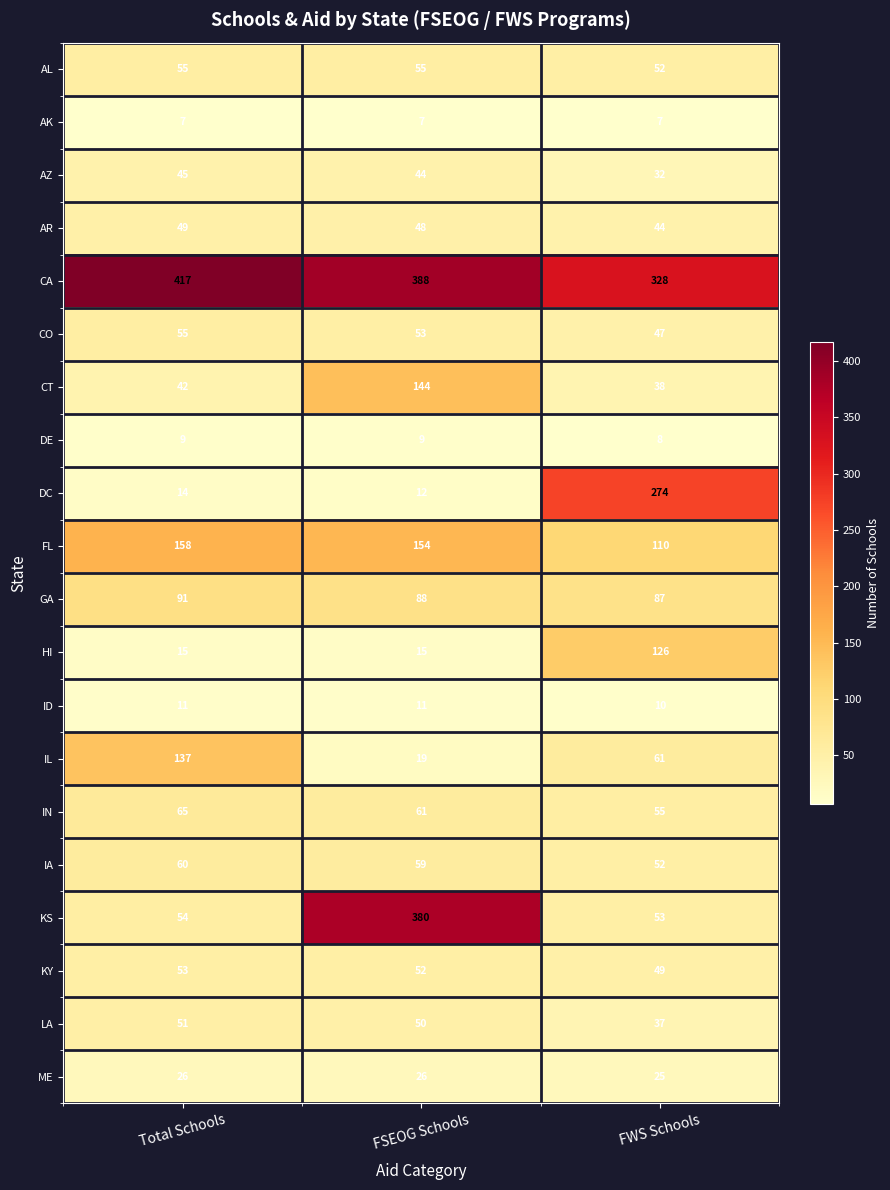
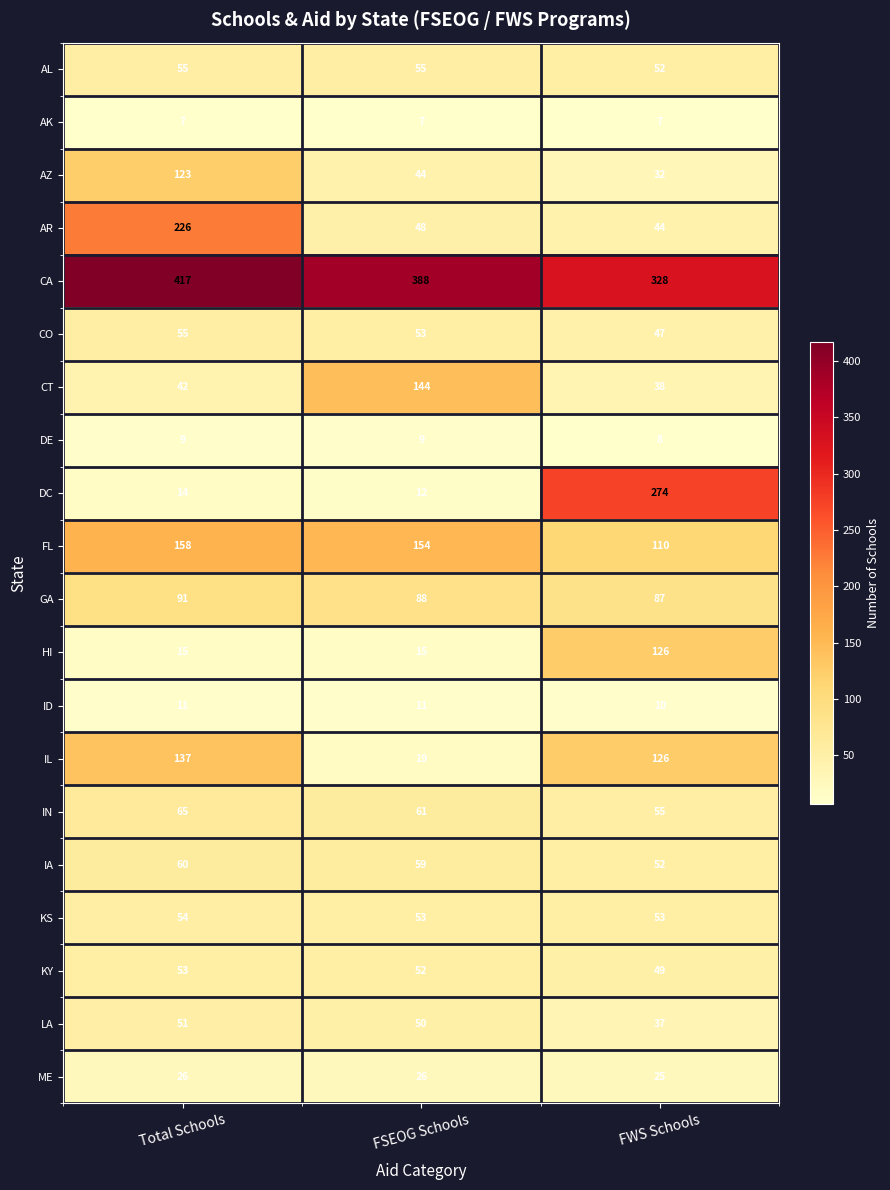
  {
    "AL": {
      "Total Schools": 55,
      "FSEOG Schools": 55,
      "FWS Schools": 52
    },
    "AK": {
      "Total Schools": 7,
      "FSEOG Schools": 7,
      "FWS Schools": 7
    },
    "AZ": {
-     "Total Schools": 45,
+     "Total Schools": 123,
      "FSEOG Schools": 44,
      "FWS Schools": 32
    },
    "AR": {
-     "Total Schools": 49,
+     "Total Schools": 226,
      "FSEOG Schools": 48,
      "FWS Schools": 44
    },
    "CA": {
      "Total Schools": 417,
      "FSEOG Schools": 388,
      "FWS Schools": 328
    },
    "CO": {
      "Total Schools": 55,
      "FSEOG Schools": 53,
      "FWS Schools": 47
    },
    "CT": {
      "Total Schools": 42,
      "FSEOG Schools": 144,
      "FWS Schools": 38
    },
    "DE": {
      "Total Schools": 9,
      "FSEOG Schools": 9,
      "FWS Schools": 8
    },
    "DC": {
      "Total Schools": 14,
      "FSEOG Schools": 12,
      "FWS Schools": 274
    },
    "FL": {
      "Total Schools": 158,
      "FSEOG Schools": 154,
      "FWS Schools": 110
    },
    "GA": {
      "Total Schools": 91,
      "FSEOG Schools": 88,
      "FWS Schools": 87
    },
    "HI": {
      "Total Schools": 15,
      "FSEOG Schools": 15,
      "FWS Schools": 126
    },
    "ID": {
      "Total Schools": 11,
      "FSEOG Schools": 11,
      "FWS Schools": 10
    },
    "IL": {
      "Total Schools": 137,
      "FSEOG Schools": 19,
-     "FWS Schools": 61
+     "FWS Schools": 126
    },
    "IN": {
      "Total Schools": 65,
      "FSEOG Schools": 61,
      "FWS Schools": 55
    },
    "IA": {
      "Total Schools": 60,
      "FSEOG Schools": 59,
      "FWS Schools": 52
    },
    "KS": {
      "Total Schools": 54,
-     "FSEOG Schools": 380,
+     "FSEOG Schools": 53,
      "FWS Schools": 53
    },
    "KY": {
      "Total Schools": 53,
      "FSEOG Schools": 52,
      "FWS Schools": 49
    },
    "LA": {
      "Total Schools": 51,
      "FSEOG Schools": 50,
      "FWS Schools": 37
    },
    "ME": {
      "Total Schools": 26,
      "FSEOG Schools": 26,
      "FWS Schools": 25
    }
  }
